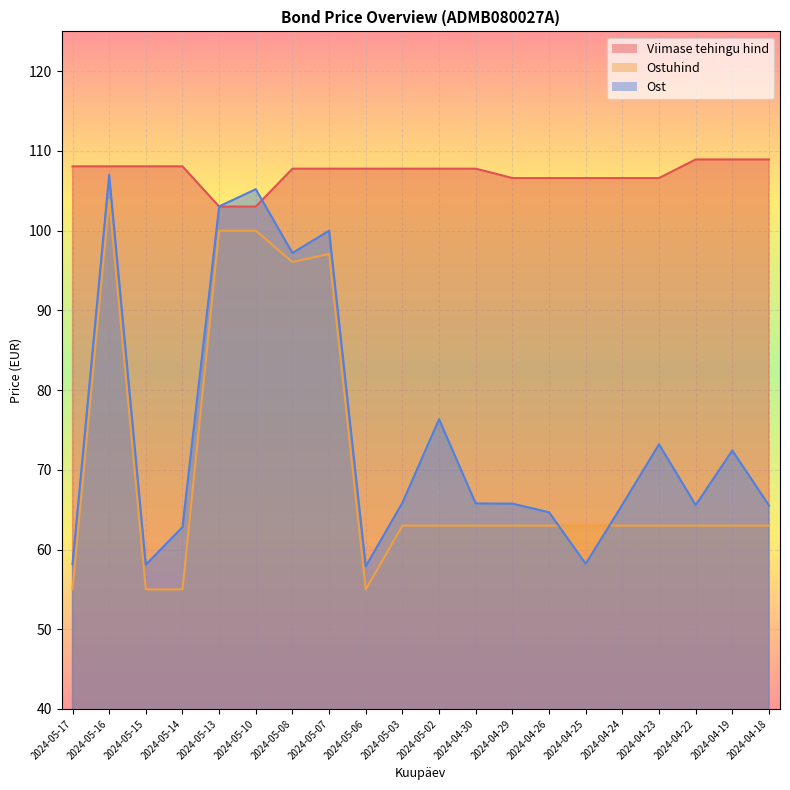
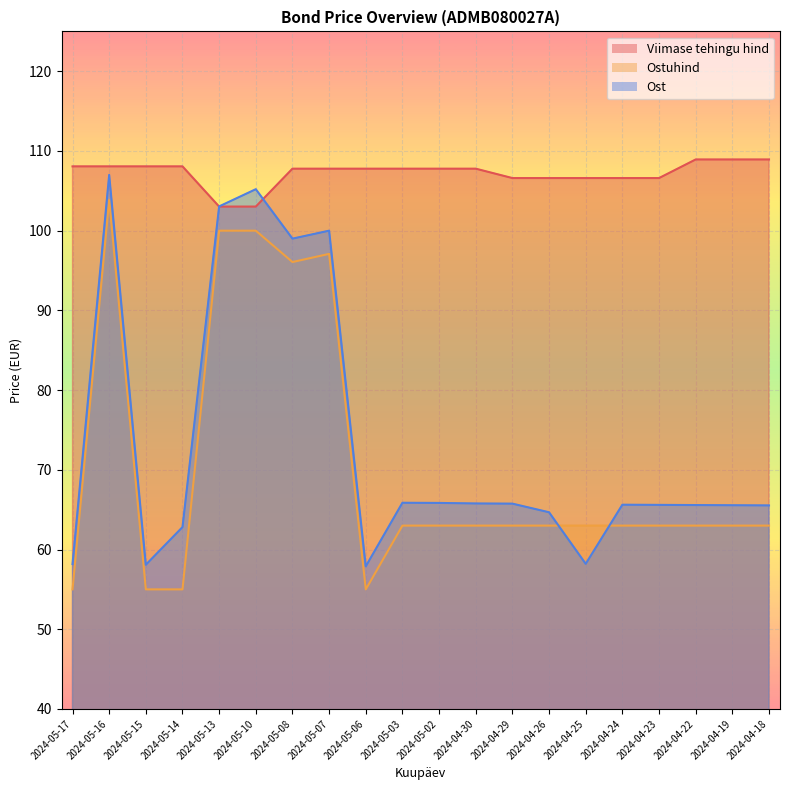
  {
    "Ost": {
      "2024-05-17": 58,
      "2024-05-16": 107,
      "2024-05-15": 58,
      "2024-05-14": 63,
      "2024-05-10": 105,
-     "2024-05-08": 97,
+     "2024-05-08": 99,
      "2024-05-07": 100,
      "2024-05-06": 58,
      "2024-05-03": 66,
-     "2024-05-02": 76,
+     "2024-05-02": 66,
      "2024-04-30": 66,
      "2024-04-29": 66,
      "2024-04-26": 65,
      "2024-04-25": 58,
      "2024-04-24": 66,
-     "2024-04-23": 73,
+     "2024-04-23": 66,
      "2024-04-22": 66,
-     "2024-04-19": 72,
+     "2024-04-19": 66,
      "2024-04-18": 66
    }
  }
